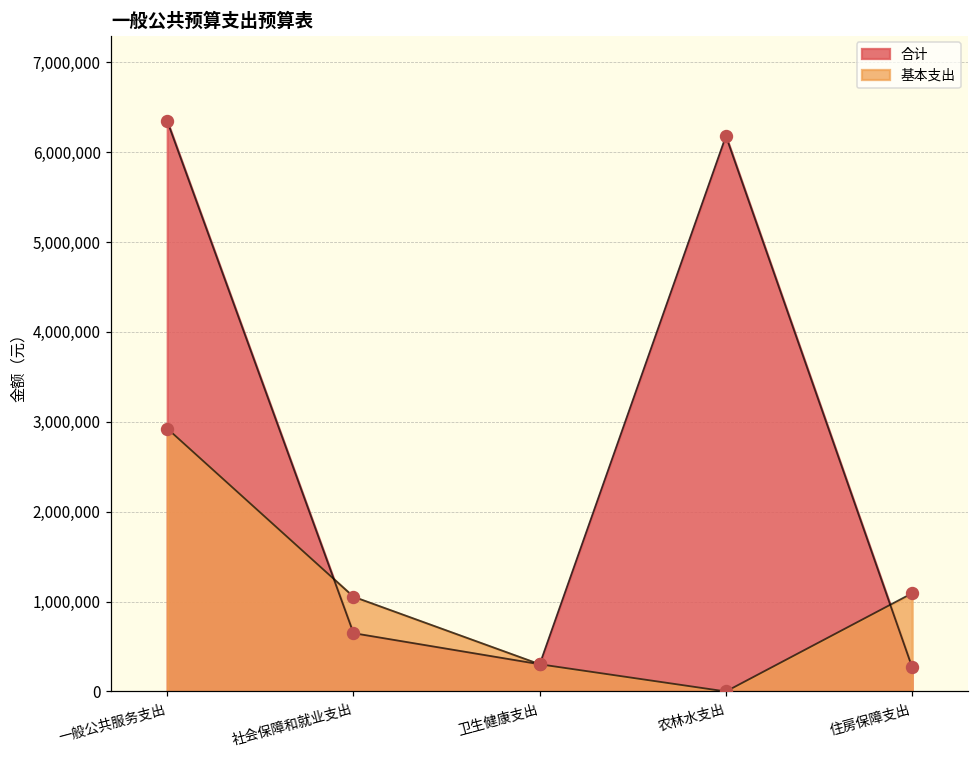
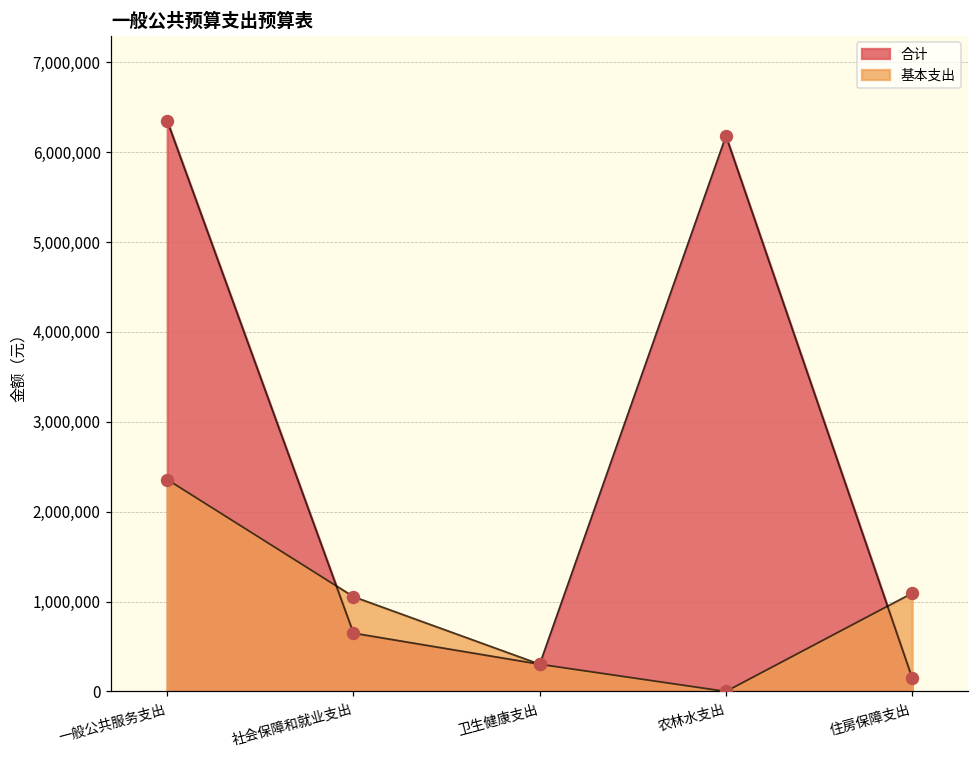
  {
    "合计": {
      "一般公共服务支出": "6,300,000",
      "社会保障和就业支出": "600,000",
      "农林水支出": "6,200,000",
-     "住房保障支出": "300,000"
+     "住房保障支出": "200,000"
    },
    "基本支出": {
-     "一般公共服务支出": "2,900,000",
+     "一般公共服务支出": "2,400,000",
      "社会保障和就业支出": "1,100,000",
      "农林水支出": "0",
      "住房保障支出": "1,100,000"
    }
  }
